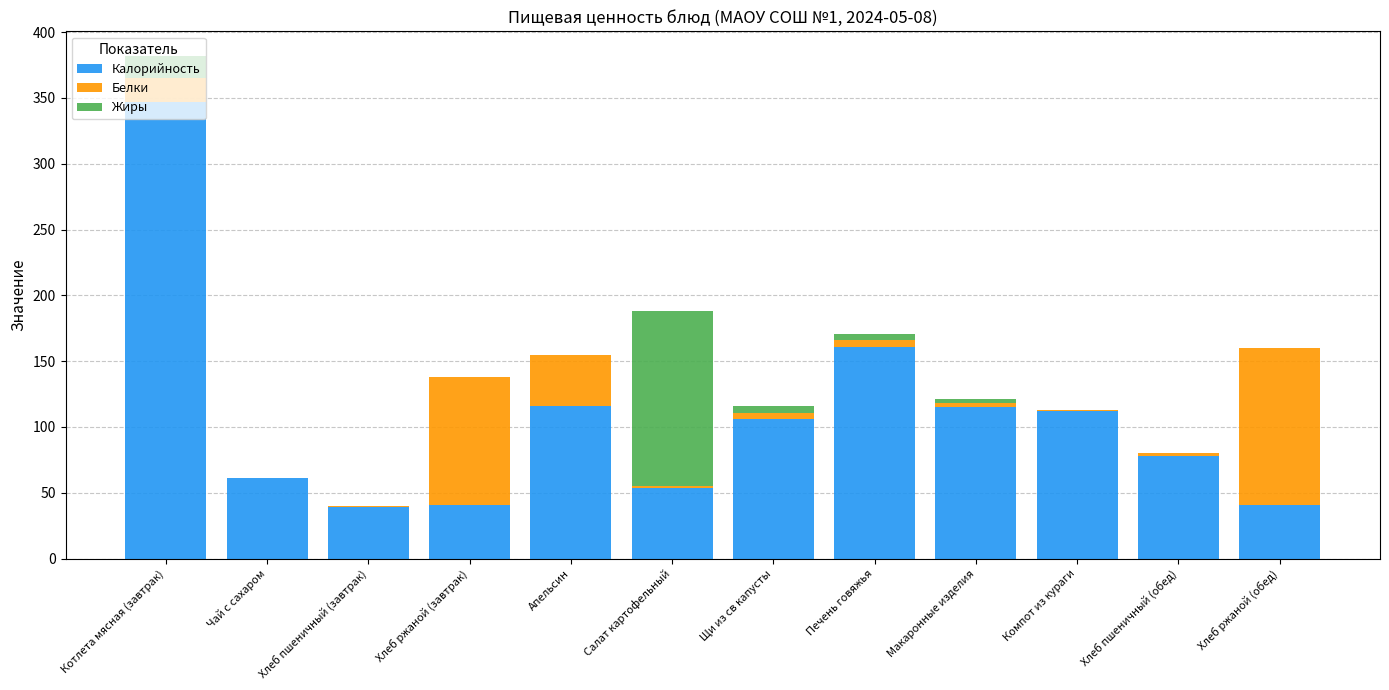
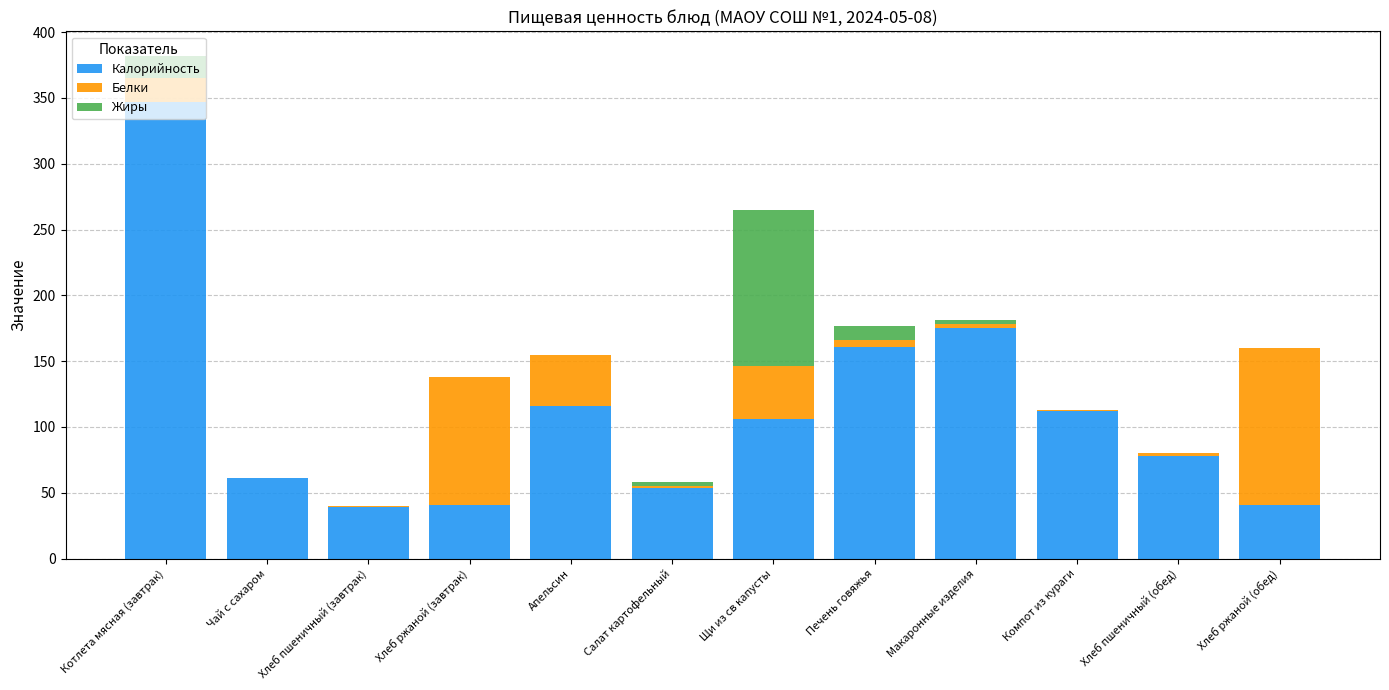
  {
    "Калорийность": {
      "Чай с сахаром": 61,
      "Хлеб пшеничный (завтрак)": 39,
      "Хлеб ржаной (завтрак)": 41,
      "Апельсин": 116,
      "Салат картофельный": 54,
      "Щи из св капусты": 106,
      "Печень говяжья": 161,
-     "Макаронные изделия": 115,
+     "Макаронные изделия": 175,
      "Компот из кураги": 112,
      "Хлеб пшеничный (обед)": 78,
      "Хлеб ржаной (обед)": 41
    },
    "Белки": {
      "Хлеб ржаной (завтрак)": 97,
      "Апельсин": 38,
-     "Щи из св капусты": 5,
+     "Щи из св капусты": 40,
      "Печень говяжья": 5,
      "Макаронные изделия": 3,
      "Хлеб пшеничный (обед)": 2,
      "Хлеб ржаной (обед)": 119
    },
    "Жиры": {
      "Чай с сахаром": 0,
      "Апельсин": 0,
-     "Салат картофельный": 133,
-     "Щи из св капусты": 5,
-     "Печень говяжья": 4,
+     "Салат картофельный": 3,
+     "Щи из св капусты": 119,
+     "Печень говяжья": 11,
      "Макаронные изделия": 3,
      "Компот из кураги": 0
    }
  }
